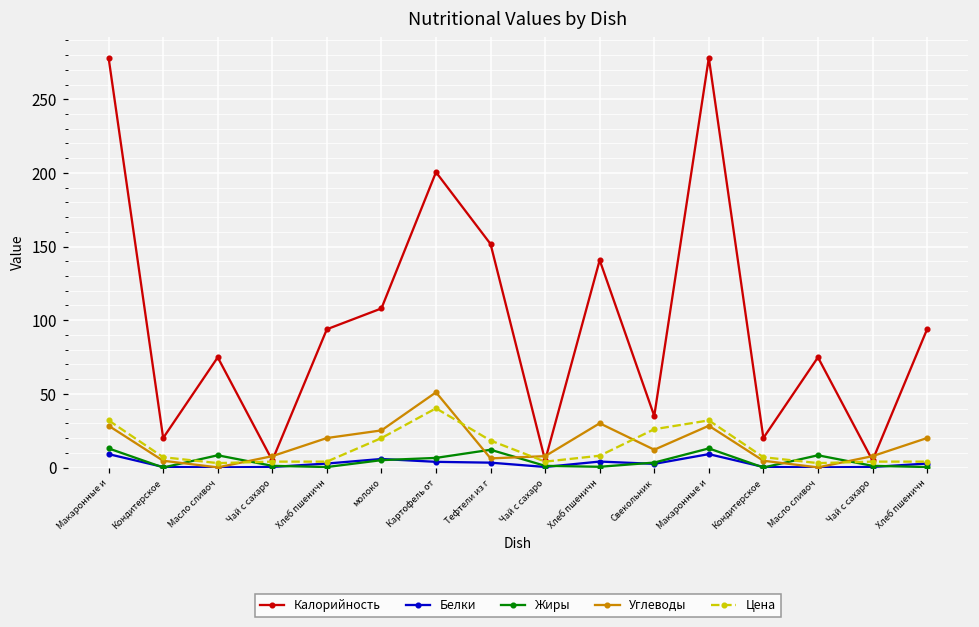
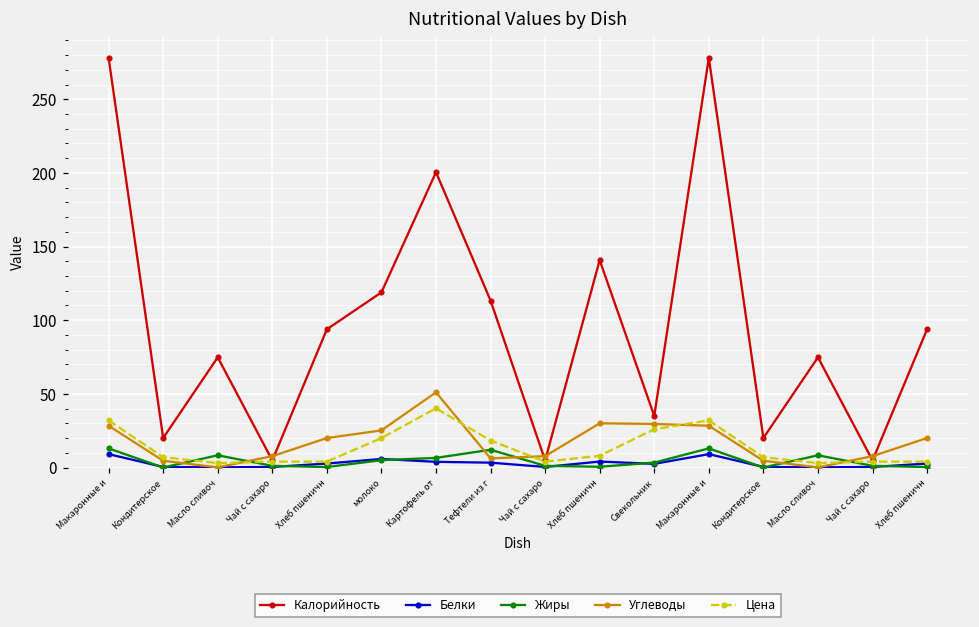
  {
    "Калорийность": {
-     "молоко": 108,
+     "молоко": 119,
      "Картофель от": 201,
-     "Тефтели из г": 152,
+     "Тефтели из г": 113,
      "Свекольник": 35
    },
    "Белки": {
      "Картофель от": 4,
      "Тефтели из г": 3
    },
    "Жиры": {
      "Картофель от": 7,
      "Тефтели из г": 12
    },
    "Углеводы": {
      "молоко": 25,
      "Картофель от": 51,
      "Тефтели из г": 6,
-     "Свекольник": 12
+     "Свекольник": 30
    },
    "Цена": {
      "молоко": 20,
      "Картофель от": 40,
      "Тефтели из г": 18,
      "Свекольник": 26
    }
  }
